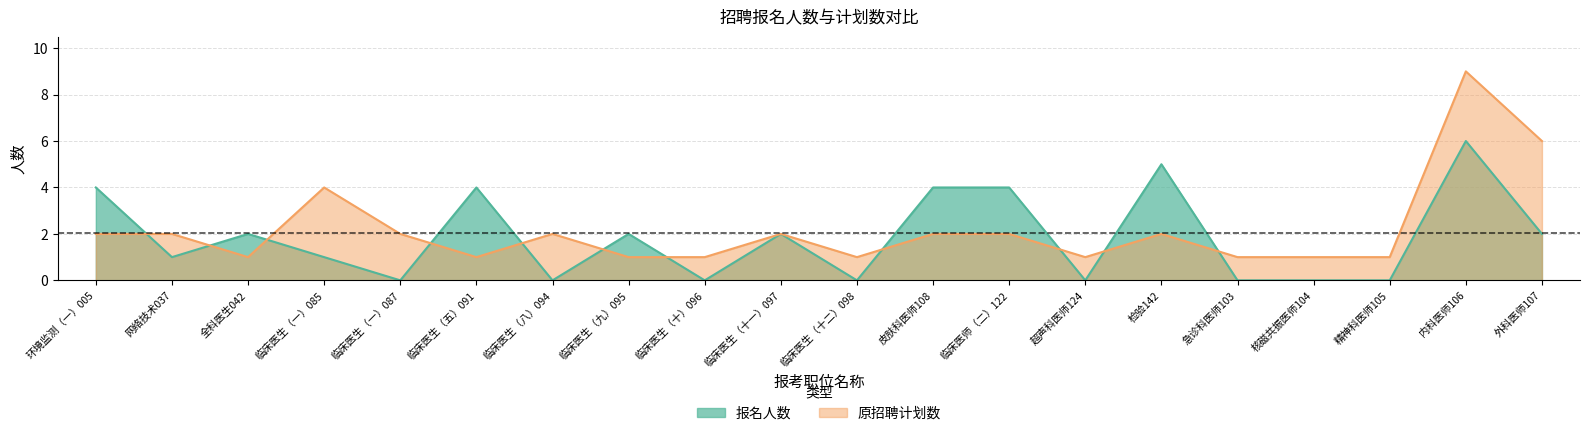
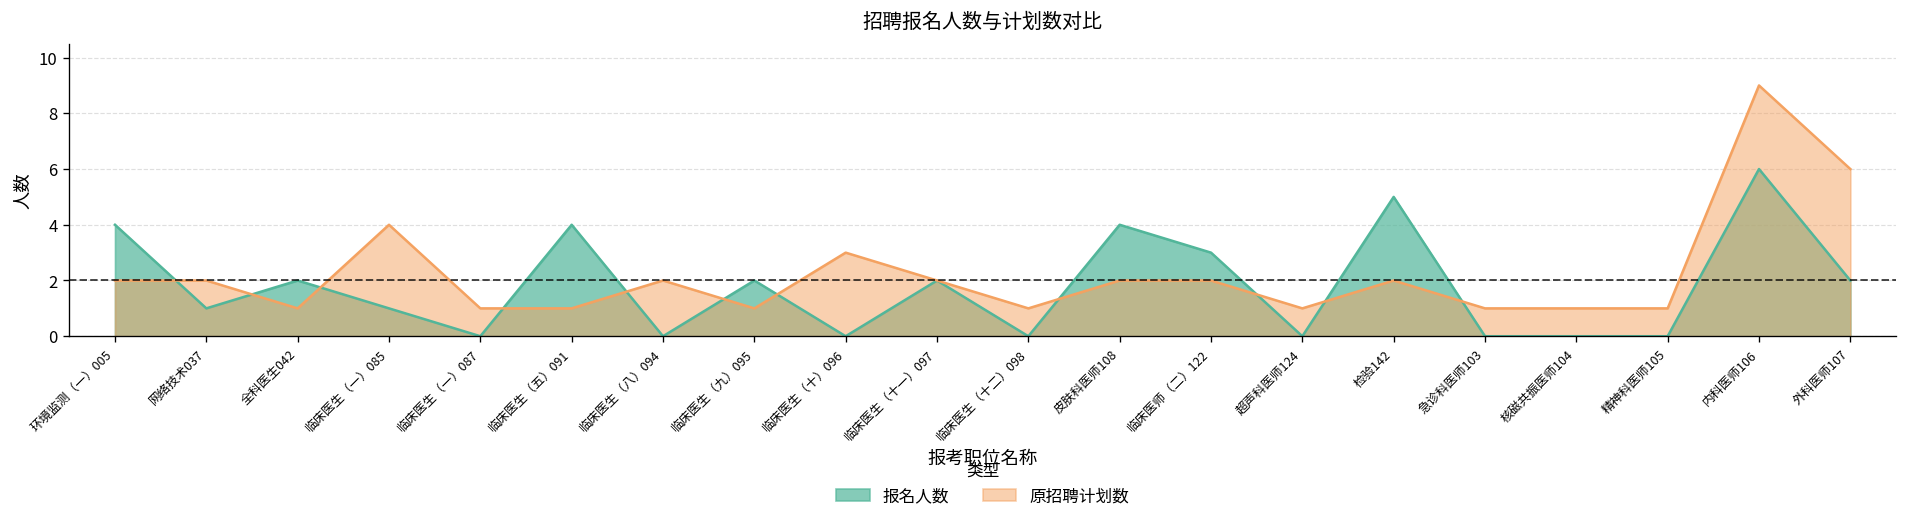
  {
    "报名人数": {
      "环境监测（一）005": 4,
      "网络技术037": 1,
      "全科医生042": 2,
      "临床医生（一）085": 1,
      "临床医生（一）087": 0,
      "临床医生（五）091": 4,
      "临床医生（八）094": 0,
      "临床医生（九）095": 2,
      "临床医生（十）096": 0,
      "临床医生（十二）098": 0,
      "皮肤科医师108": 4,
-     "临床医师（二）122": 4,
+     "临床医师（二）122": 3,
      "超声科医师124": 0,
      "检验142": 5,
      "急诊科医师103": 0,
      "核磁共振医师104": 0,
      "精神科医师105": 0,
      "内科医师106": 6,
      "外科医师107": 2
    },
    "原招聘计划数": {
      "环境监测（一）005": 2,
      "网络技术037": 2,
      "全科医生042": 1,
      "临床医生（一）085": 4,
-     "临床医生（一）087": 2,
+     "临床医生（一）087": 1,
      "临床医生（五）091": 1,
      "临床医生（八）094": 2,
      "临床医生（九）095": 1,
-     "临床医生（十）096": 1,
+     "临床医生（十）096": 3,
      "临床医生（十二）098": 1,
      "皮肤科医师108": 2,
      "临床医师（二）122": 2,
      "超声科医师124": 1,
      "检验142": 2,
      "急诊科医师103": 1,
      "核磁共振医师104": 1,
      "精神科医师105": 1,
      "内科医师106": 9,
      "外科医师107": 6
    }
  }
